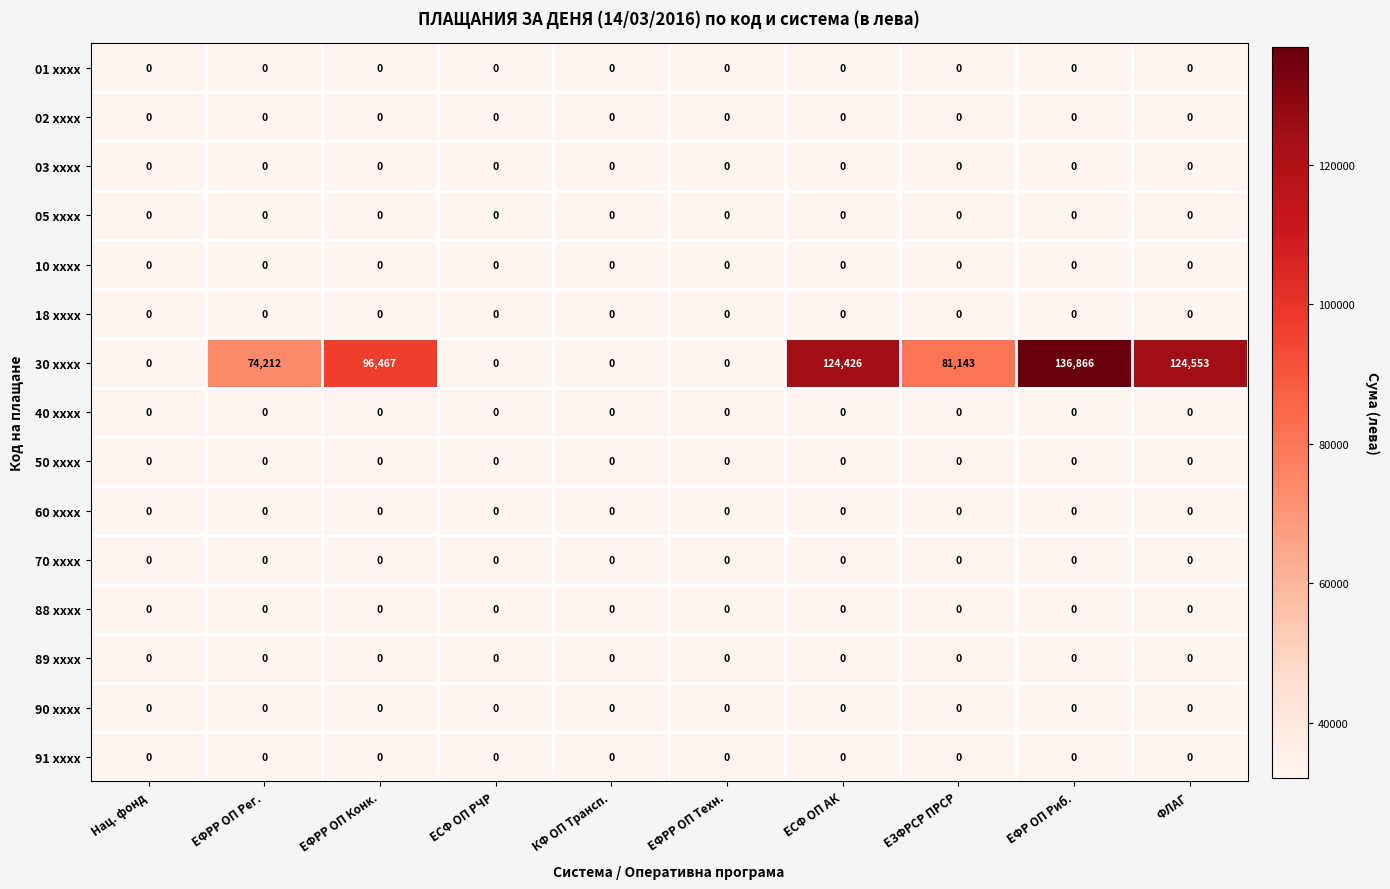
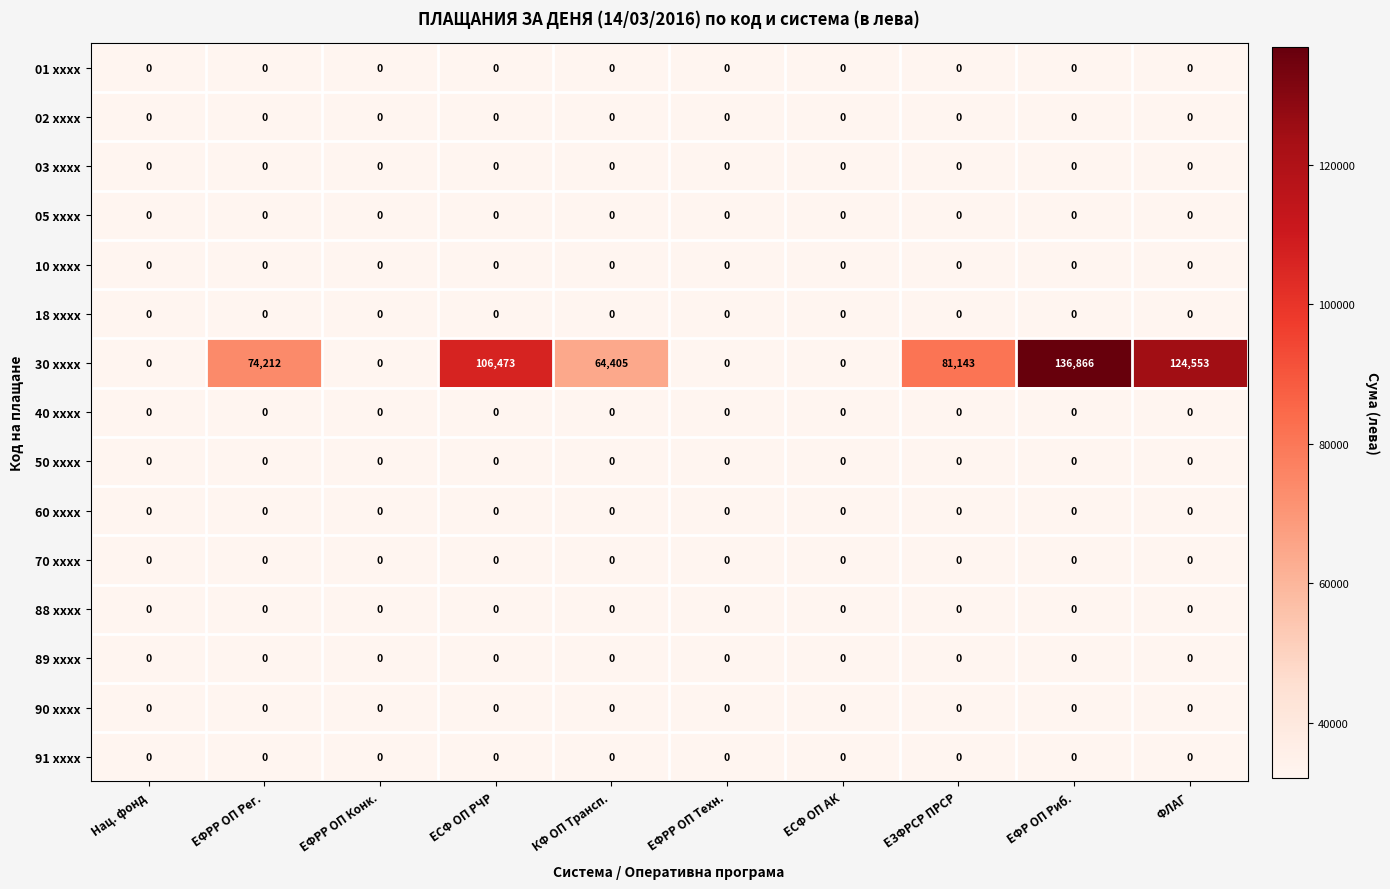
  {
    "01 xxxx": {
      "Нац. фонд": "0",
      "ЕФРР ОП Рег.": "0",
      "ЕФРР ОП Конк.": "0",
      "ЕСФ ОП РЧР": "0",
      "КФ ОП Трансп.": "0",
      "ЕФРР ОП Техн.": "0",
      "ЕСФ ОП АК": "0",
      "ЕЗФРСР ПРСР": "0",
      "ЕФР ОП Риб.": "0",
      "ФЛАГ": "0"
    },
    "02 xxxx": {
      "Нац. фонд": "0",
      "ЕФРР ОП Рег.": "0",
      "ЕФРР ОП Конк.": "0",
      "ЕСФ ОП РЧР": "0",
      "КФ ОП Трансп.": "0",
      "ЕФРР ОП Техн.": "0",
      "ЕСФ ОП АК": "0",
      "ЕЗФРСР ПРСР": "0",
      "ЕФР ОП Риб.": "0",
      "ФЛАГ": "0"
    },
    "03 xxxx": {
      "Нац. фонд": "0",
      "ЕФРР ОП Рег.": "0",
      "ЕФРР ОП Конк.": "0",
      "ЕСФ ОП РЧР": "0",
      "КФ ОП Трансп.": "0",
      "ЕФРР ОП Техн.": "0",
      "ЕСФ ОП АК": "0",
      "ЕЗФРСР ПРСР": "0",
      "ЕФР ОП Риб.": "0",
      "ФЛАГ": "0"
    },
    "05 xxxx": {
      "Нац. фонд": "0",
      "ЕФРР ОП Рег.": "0",
      "ЕФРР ОП Конк.": "0",
      "ЕСФ ОП РЧР": "0",
      "КФ ОП Трансп.": "0",
      "ЕФРР ОП Техн.": "0",
      "ЕСФ ОП АК": "0",
      "ЕЗФРСР ПРСР": "0",
      "ЕФР ОП Риб.": "0",
      "ФЛАГ": "0"
    },
    "10 xxxx": {
      "Нац. фонд": "0",
      "ЕФРР ОП Рег.": "0",
      "ЕФРР ОП Конк.": "0",
      "ЕСФ ОП РЧР": "0",
      "КФ ОП Трансп.": "0",
      "ЕФРР ОП Техн.": "0",
      "ЕСФ ОП АК": "0",
      "ЕЗФРСР ПРСР": "0",
      "ЕФР ОП Риб.": "0",
      "ФЛАГ": "0"
    },
    "18 xxxx": {
      "Нац. фонд": "0",
      "ЕФРР ОП Рег.": "0",
      "ЕФРР ОП Конк.": "0",
      "ЕСФ ОП РЧР": "0",
      "КФ ОП Трансп.": "0",
      "ЕФРР ОП Техн.": "0",
      "ЕСФ ОП АК": "0",
      "ЕЗФРСР ПРСР": "0",
      "ЕФР ОП Риб.": "0",
      "ФЛАГ": "0"
    },
    "30 xxxx": {
      "Нац. фонд": "0",
      "ЕФРР ОП Рег.": "74,212",
-     "ЕФРР ОП Конк.": "96,467",
-     "ЕСФ ОП РЧР": "0",
-     "КФ ОП Трансп.": "0",
+     "ЕФРР ОП Конк.": "0",
+     "ЕСФ ОП РЧР": "106,473",
+     "КФ ОП Трансп.": "64,405",
      "ЕФРР ОП Техн.": "0",
-     "ЕСФ ОП АК": "124,426",
+     "ЕСФ ОП АК": "0",
      "ЕЗФРСР ПРСР": "81,143",
      "ЕФР ОП Риб.": "136,866",
      "ФЛАГ": "124,553"
    },
    "40 xxxx": {
      "Нац. фонд": "0",
      "ЕФРР ОП Рег.": "0",
      "ЕФРР ОП Конк.": "0",
      "ЕСФ ОП РЧР": "0",
      "КФ ОП Трансп.": "0",
      "ЕФРР ОП Техн.": "0",
      "ЕСФ ОП АК": "0",
      "ЕЗФРСР ПРСР": "0",
      "ЕФР ОП Риб.": "0",
      "ФЛАГ": "0"
    },
    "50 xxxx": {
      "Нац. фонд": "0",
      "ЕФРР ОП Рег.": "0",
      "ЕФРР ОП Конк.": "0",
      "ЕСФ ОП РЧР": "0",
      "КФ ОП Трансп.": "0",
      "ЕФРР ОП Техн.": "0",
      "ЕСФ ОП АК": "0",
      "ЕЗФРСР ПРСР": "0",
      "ЕФР ОП Риб.": "0",
      "ФЛАГ": "0"
    },
    "60 xxxx": {
      "Нац. фонд": "0",
      "ЕФРР ОП Рег.": "0",
      "ЕФРР ОП Конк.": "0",
      "ЕСФ ОП РЧР": "0",
      "КФ ОП Трансп.": "0",
      "ЕФРР ОП Техн.": "0",
      "ЕСФ ОП АК": "0",
      "ЕЗФРСР ПРСР": "0",
      "ЕФР ОП Риб.": "0",
      "ФЛАГ": "0"
    },
    "70 xxxx": {
      "Нац. фонд": "0",
      "ЕФРР ОП Рег.": "0",
      "ЕФРР ОП Конк.": "0",
      "ЕСФ ОП РЧР": "0",
      "КФ ОП Трансп.": "0",
      "ЕФРР ОП Техн.": "0",
      "ЕСФ ОП АК": "0",
      "ЕЗФРСР ПРСР": "0",
      "ЕФР ОП Риб.": "0",
      "ФЛАГ": "0"
    },
    "88 xxxx": {
      "Нац. фонд": "0",
      "ЕФРР ОП Рег.": "0",
      "ЕФРР ОП Конк.": "0",
      "ЕСФ ОП РЧР": "0",
      "КФ ОП Трансп.": "0",
      "ЕФРР ОП Техн.": "0",
      "ЕСФ ОП АК": "0",
      "ЕЗФРСР ПРСР": "0",
      "ЕФР ОП Риб.": "0",
      "ФЛАГ": "0"
    },
    "89 xxxx": {
      "Нац. фонд": "0",
      "ЕФРР ОП Рег.": "0",
      "ЕФРР ОП Конк.": "0",
      "ЕСФ ОП РЧР": "0",
      "КФ ОП Трансп.": "0",
      "ЕФРР ОП Техн.": "0",
      "ЕСФ ОП АК": "0",
      "ЕЗФРСР ПРСР": "0",
      "ЕФР ОП Риб.": "0",
      "ФЛАГ": "0"
    },
    "90 xxxx": {
      "Нац. фонд": "0",
      "ЕФРР ОП Рег.": "0",
      "ЕФРР ОП Конк.": "0",
      "ЕСФ ОП РЧР": "0",
      "КФ ОП Трансп.": "0",
      "ЕФРР ОП Техн.": "0",
      "ЕСФ ОП АК": "0",
      "ЕЗФРСР ПРСР": "0",
      "ЕФР ОП Риб.": "0",
      "ФЛАГ": "0"
    },
    "91 xxxx": {
      "Нац. фонд": "0",
      "ЕФРР ОП Рег.": "0",
      "ЕФРР ОП Конк.": "0",
      "ЕСФ ОП РЧР": "0",
      "КФ ОП Трансп.": "0",
      "ЕФРР ОП Техн.": "0",
      "ЕСФ ОП АК": "0",
      "ЕЗФРСР ПРСР": "0",
      "ЕФР ОП Риб.": "0",
      "ФЛАГ": "0"
    }
  }
